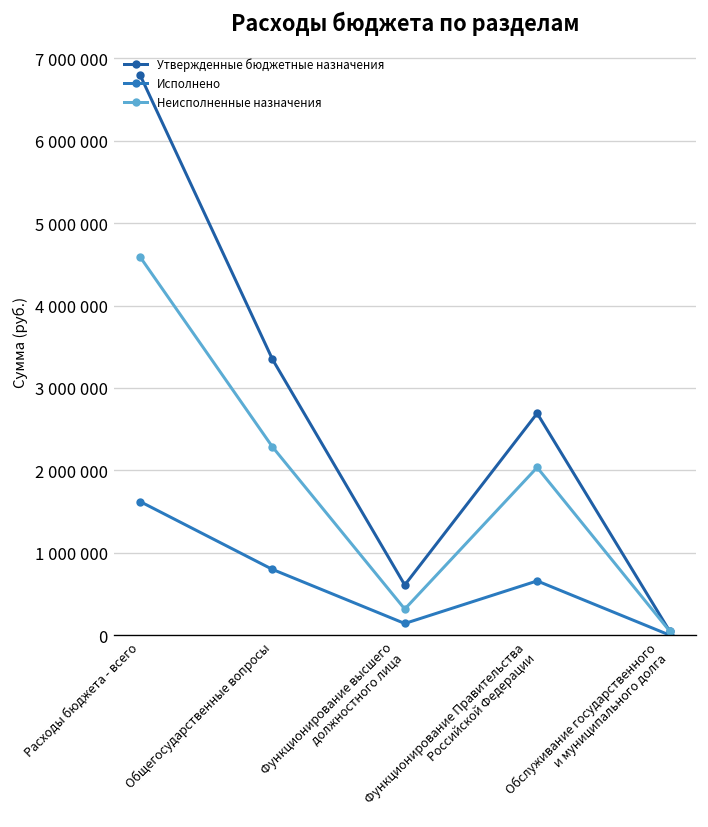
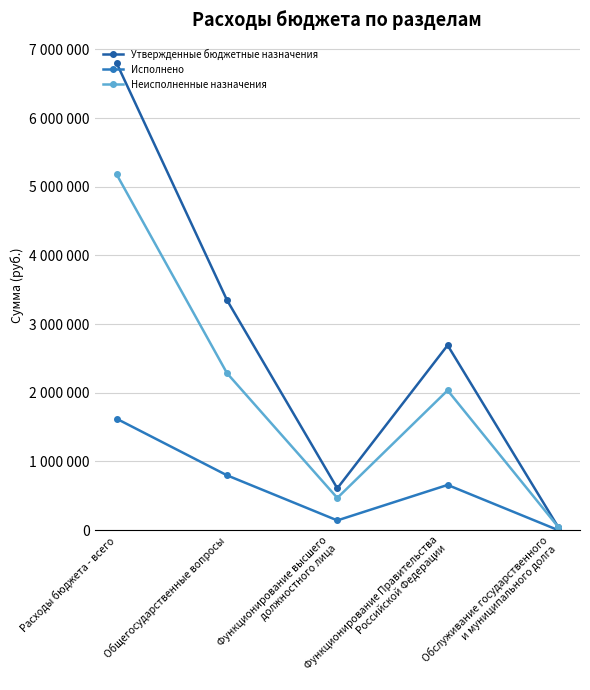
  {
    "Неисполненные назначения": {
-     "Расходы бюджета - всего": 4600000,
+     "Расходы бюджета - всего": 5200000,
      "Общегосударственные вопросы": 2300000,
-     "Функционирование высшего должностного лица": 300000,
+     "Функционирование высшего должностного лица": 500000,
      "Функционирование Правительства Российской Федерации": 2000000
    }
  }
